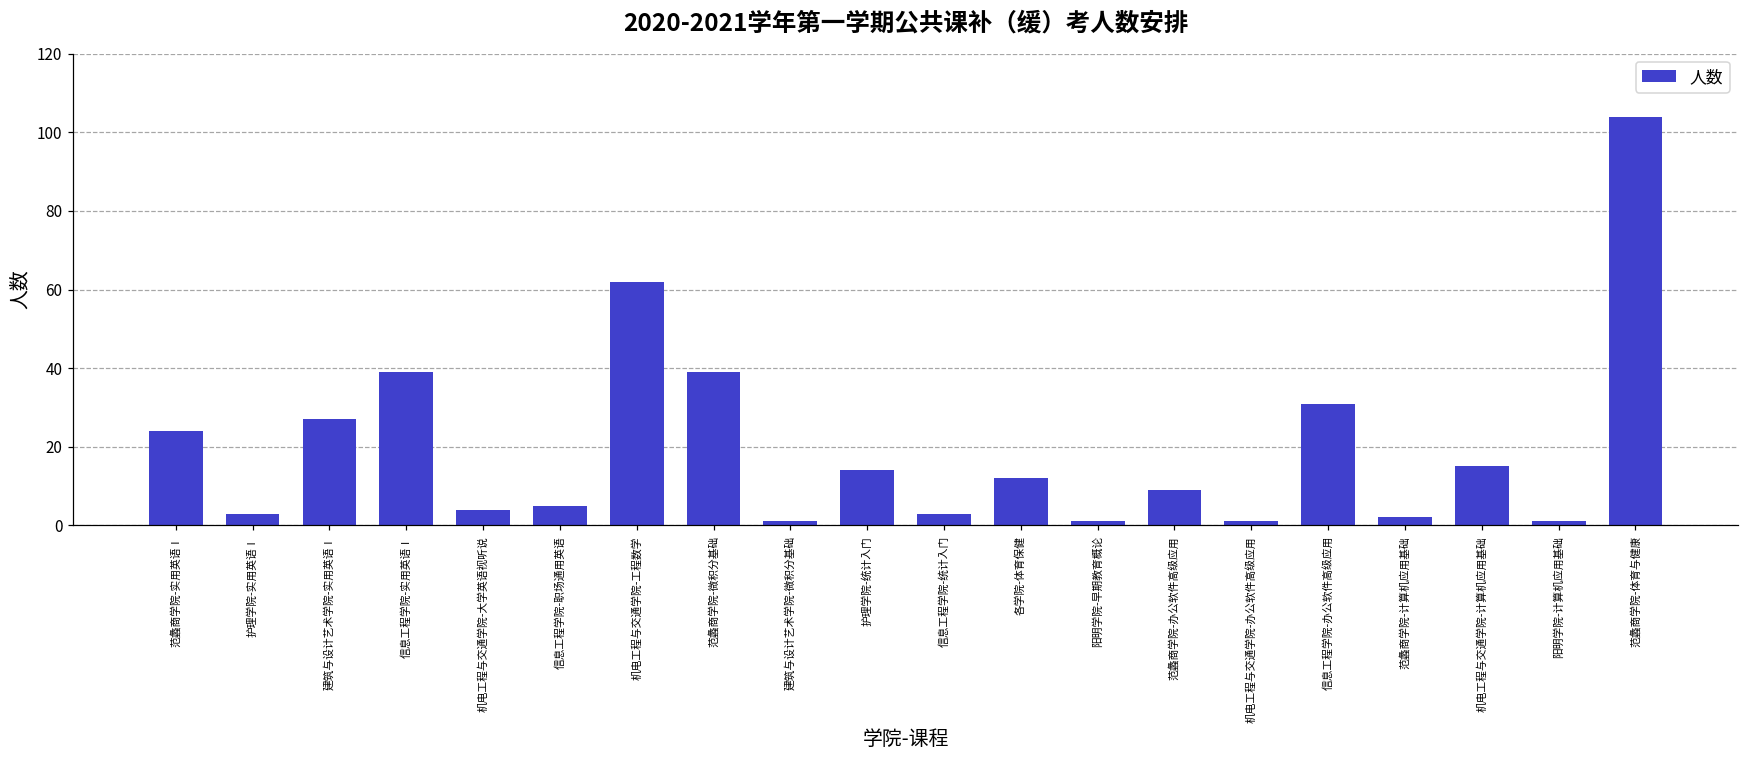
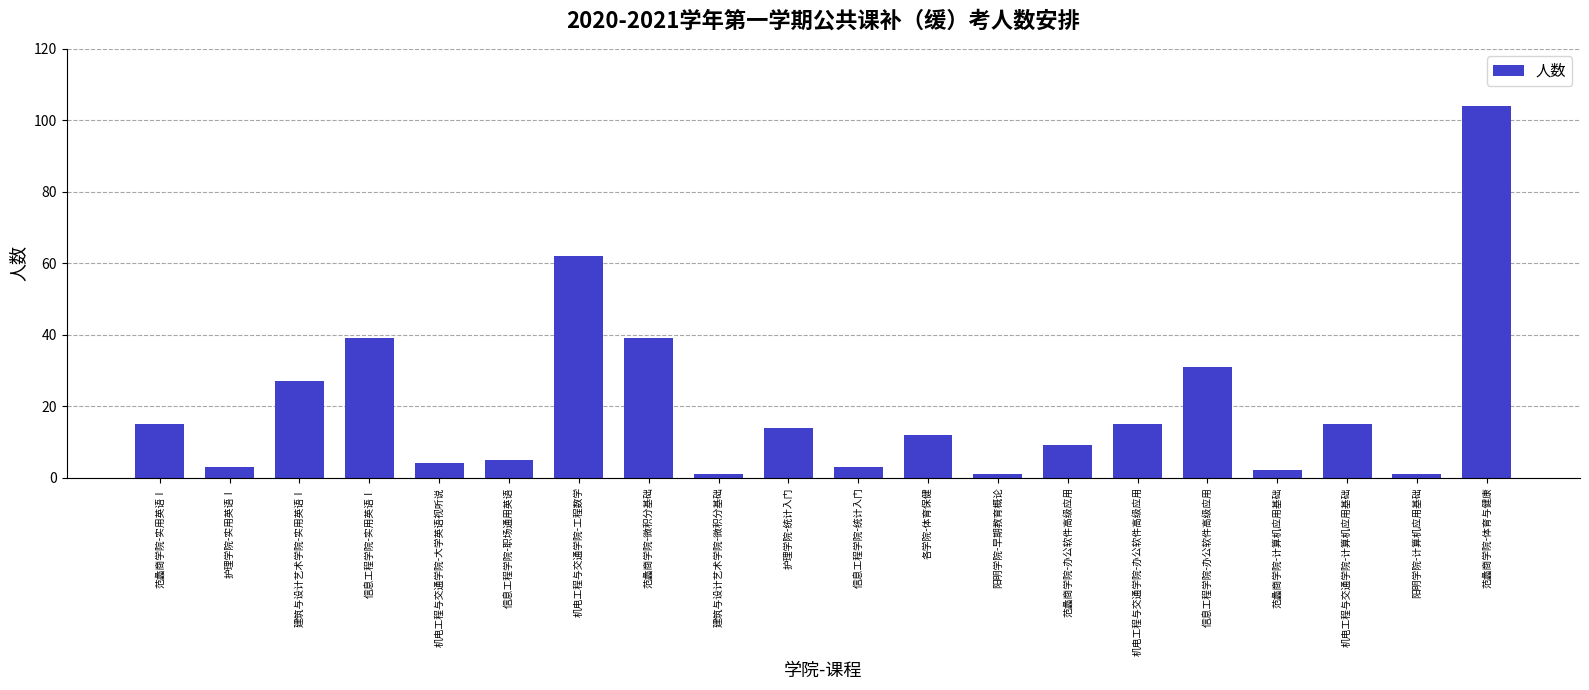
  {
-   "范蠡商学院-实用英语Ⅰ": 24,
+   "范蠡商学院-实用英语Ⅰ": 15,
    "护理学院-实用英语Ⅰ": 3,
    "建筑与设计艺术学院-实用英语Ⅰ": 27,
    "信息工程学院-实用英语Ⅰ": 39,
    "机电工程与交通学院-大学英语视听说": 4,
    "信息工程学院-职场通用英语": 5,
    "机电工程与交通学院-工程数学": 62,
    "范蠡商学院-微积分基础": 39,
    "建筑与设计艺术学院-微积分基础": 1,
    "护理学院-统计入门": 14,
    "信息工程学院-统计入门": 3,
    "各学院-体育保健": 12,
    "阳明学院-早期教育概论": 1,
    "范蠡商学院-办公软件高级应用": 9,
-   "机电工程与交通学院-办公软件高级应用": 1,
+   "机电工程与交通学院-办公软件高级应用": 15,
    "信息工程学院-办公软件高级应用": 31,
    "范蠡商学院-计算机应用基础": 2,
    "机电工程与交通学院-计算机应用基础": 15,
    "阳明学院-计算机应用基础": 1,
    "范蠡商学院-体育与健康": 104
  }
